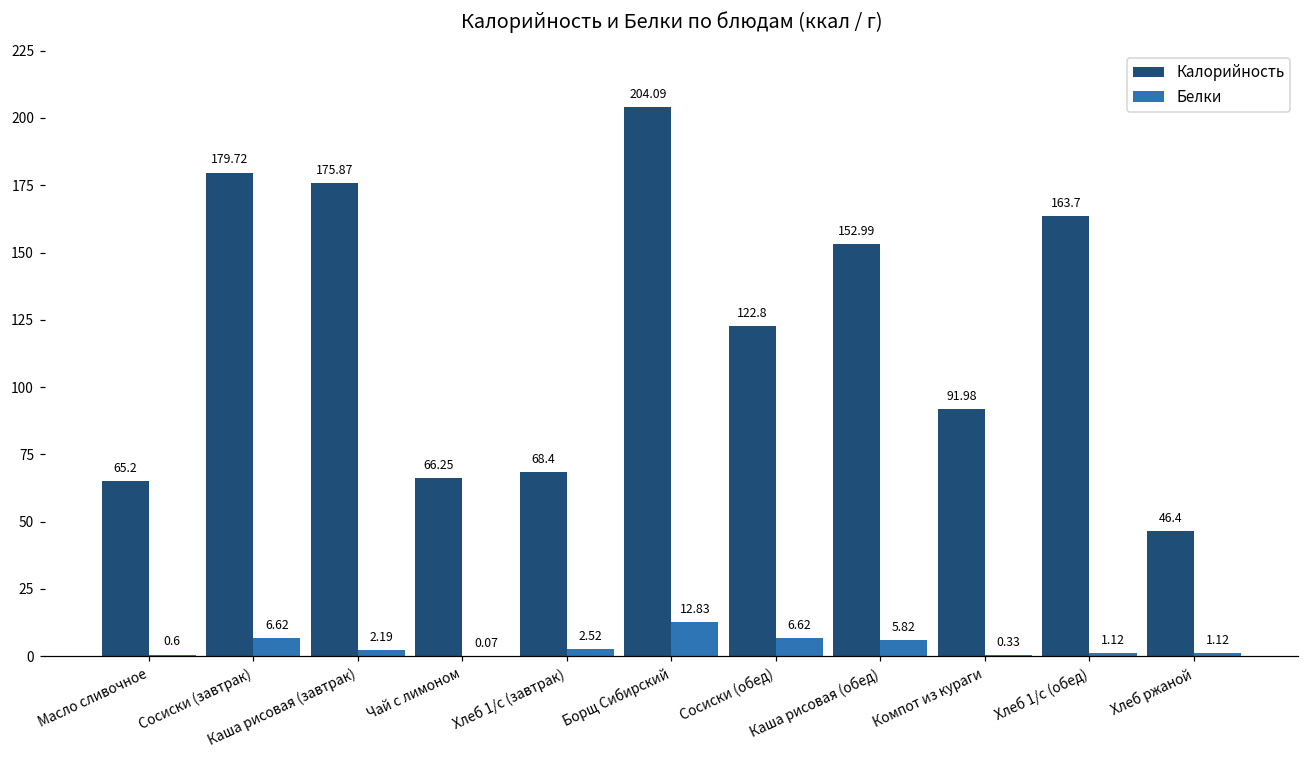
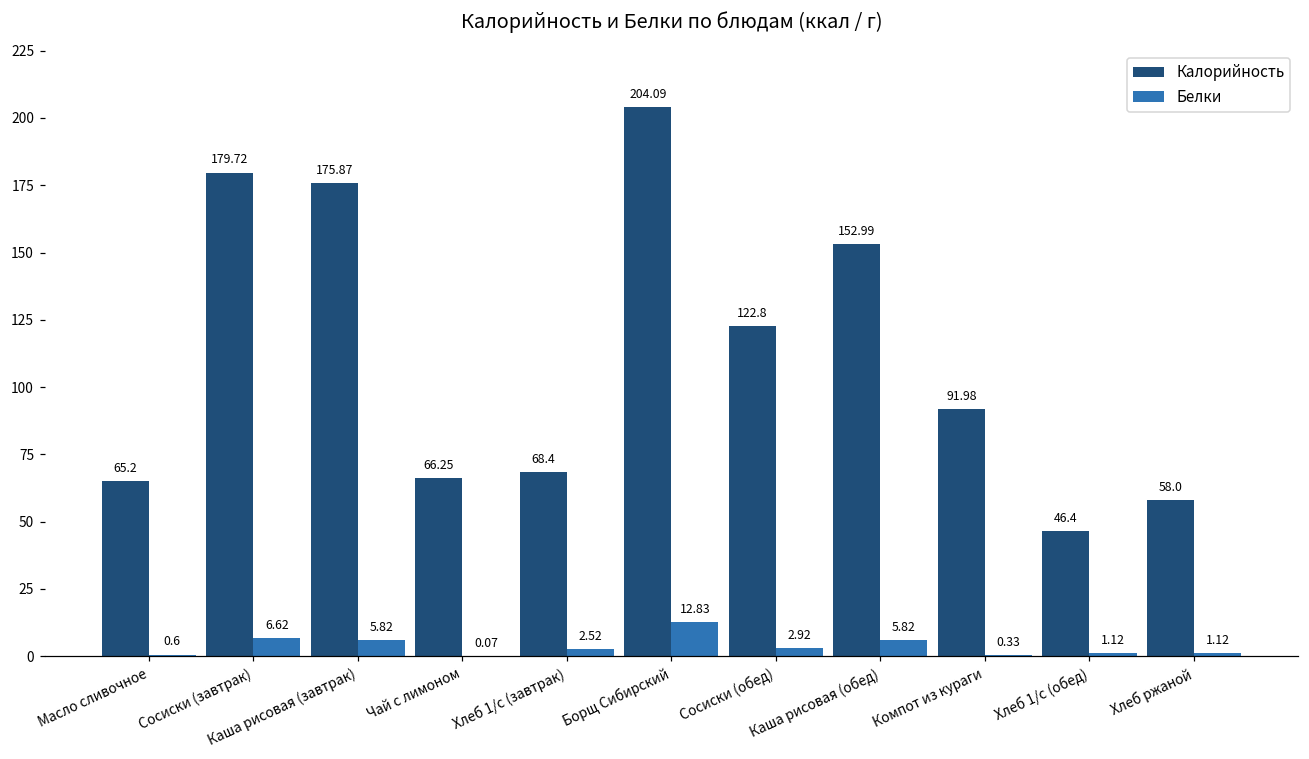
  {
    "Калорийность": {
      "Масло сливочное": 65.2,
      "Сосиски (завтрак)": 179.72,
      "Каша рисовая (завтрак)": 175.87,
      "Чай с лимоном": 66.25,
      "Хлеб 1/с (завтрак)": 68.4,
      "Борщ Сибирский": 204.09,
      "Сосиски (обед)": 122.8,
      "Каша рисовая (обед)": 152.99,
      "Компот из кураги": 91.98,
-     "Хлеб 1/с (обед)": 163.7,
-     "Хлеб ржаной": 46.4
+     "Хлеб 1/с (обед)": 46.4,
+     "Хлеб ржаной": 58.0
    },
    "Белки": {
      "Масло сливочное": 0.6,
      "Сосиски (завтрак)": 6.62,
-     "Каша рисовая (завтрак)": 2.19,
+     "Каша рисовая (завтрак)": 5.82,
      "Чай с лимоном": 0.07,
      "Хлеб 1/с (завтрак)": 2.52,
      "Борщ Сибирский": 12.83,
-     "Сосиски (обед)": 6.62,
+     "Сосиски (обед)": 2.92,
      "Каша рисовая (обед)": 5.82,
      "Компот из кураги": 0.33,
      "Хлеб 1/с (обед)": 1.12,
      "Хлеб ржаной": 1.12
    }
  }
